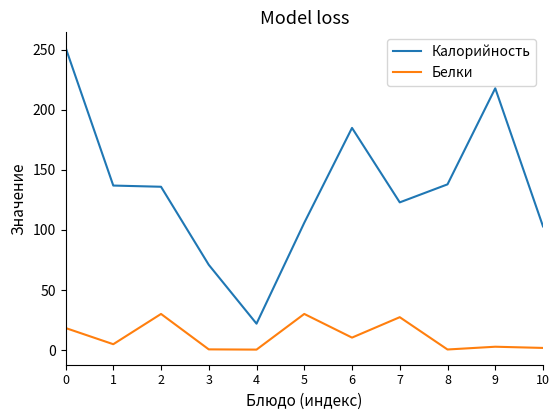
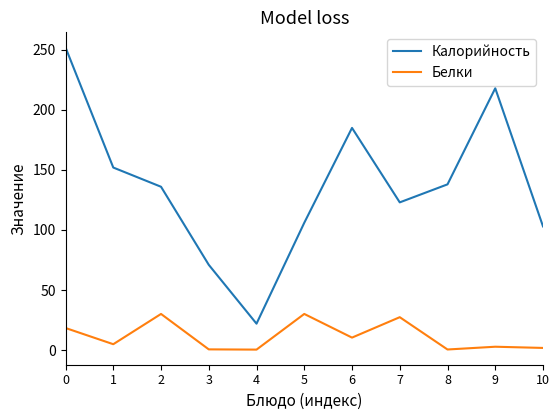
  {
    "Калорийность": {
      "0": 252,
-     "1": 137,
+     "1": 152,
      "2": 136,
      "3": 71,
      "4": 22,
      "5": 106,
      "6": 185,
      "7": 123,
      "8": 138,
      "9": 218,
      "10": 103
    },
    "Белки": {
      "0": 18,
      "1": 5,
      "2": 30,
      "3": 1,
      "4": 0,
      "5": 30,
      "6": 10,
      "7": 27,
      "8": 1,
      "9": 3,
      "10": 2
    }
  }
